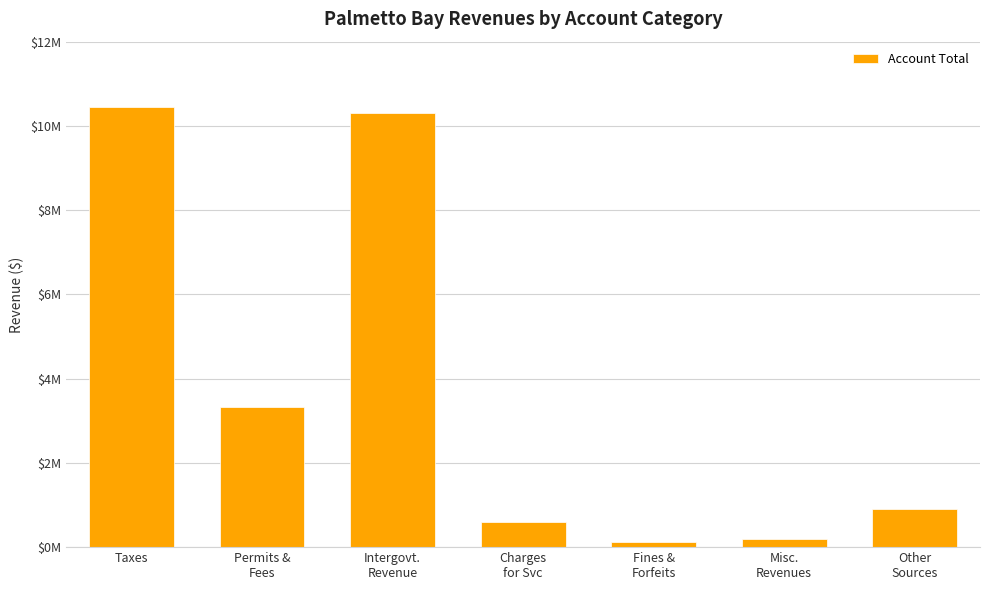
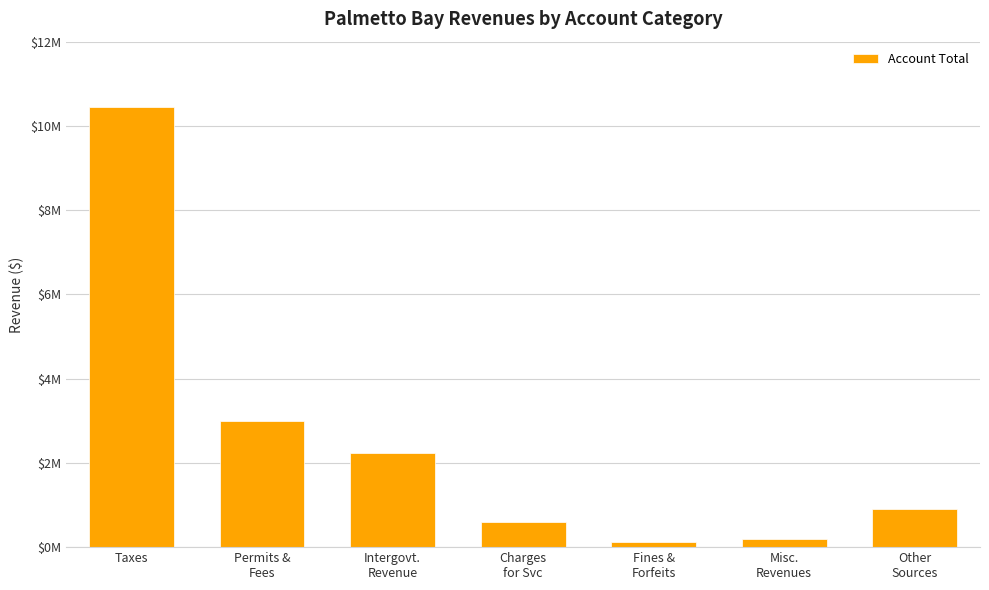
  {
    "Taxes": "$10500000",
-   "Permits & Fees": "$3300000",
-   "Intergovt. Revenue": "$10300000",
+   "Permits & Fees": "$3000000",
+   "Intergovt. Revenue": "$2200000",
    "Charges for Svc": "$600000",
    "Fines & Forfeits": "$100000",
    "Misc. Revenues": "$200000",
    "Other Sources": "$900000"
  }
